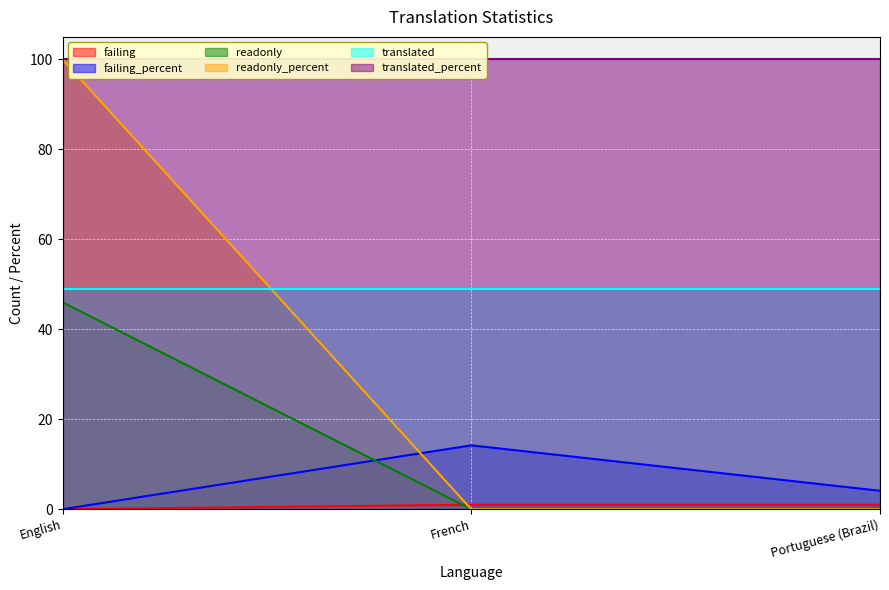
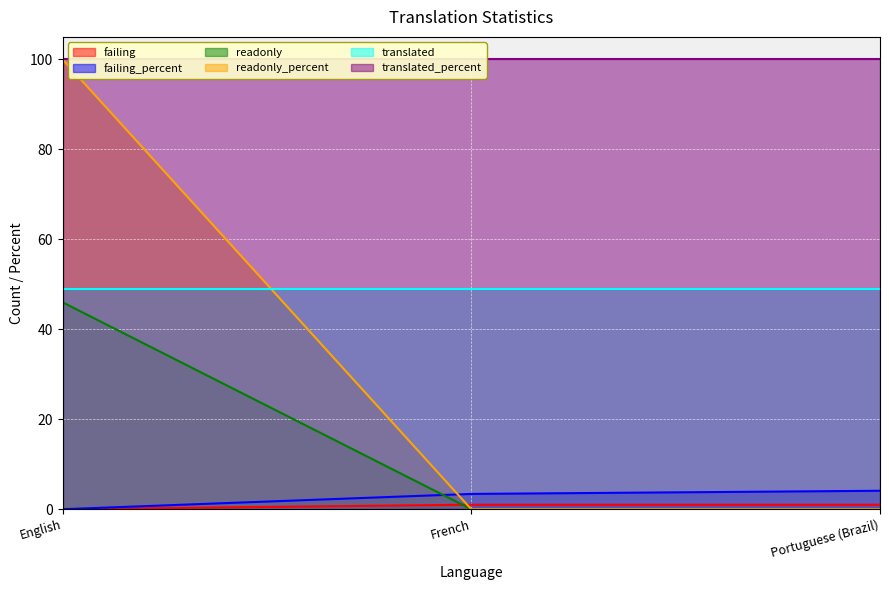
  {
    "failing": {
      "French": 1,
      "Portuguese (Brazil)": 1
    },
    "failing_percent": {
-     "French": 14,
+     "French": 3,
      "Portuguese (Brazil)": 4
    },
    "readonly": {
      "English": 46
    },
    "translated": {
      "English": 49,
      "French": 49,
      "Portuguese (Brazil)": 49
    },
    "translated_percent": {
      "Portuguese (Brazil)": 100
    }
  }
